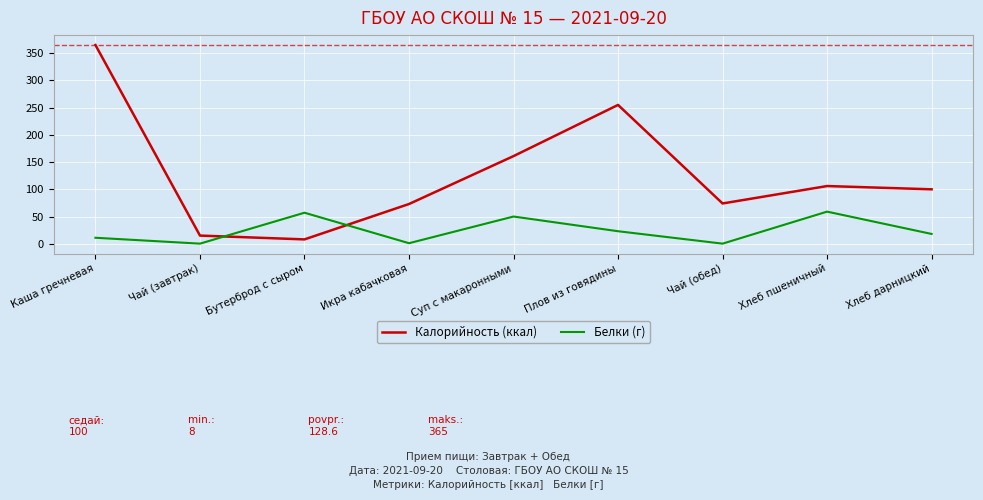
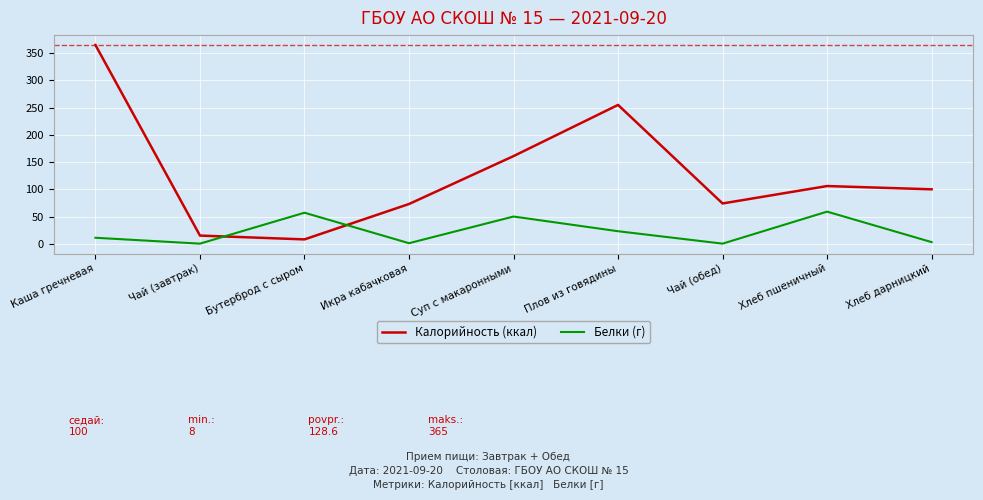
  {
    "Калорийность (ккал)": {
      "Каша гречневая": 370,
      "Чай (завтрак)": 20,
      "Бутерброд с сыром": 10,
      "Икра кабачковая": 70,
      "Суп с макаронными": 160,
      "Плов из говядины": 260,
      "Чай (обед)": 70,
      "Хлеб пшеничный": 110,
      "Хлеб дарницкий": 100
    },
    "Белки (г)": {
      "Каша гречневая": 10,
      "Чай (завтрак)": 0,
      "Бутерброд с сыром": 60,
      "Икра кабачковая": 0,
      "Суп с макаронными": 50,
      "Плов из говядины": 20,
      "Чай (обед)": 0,
      "Хлеб пшеничный": 60,
-     "Хлеб дарницкий": 20
+     "Хлеб дарницкий": 0
    }
  }
